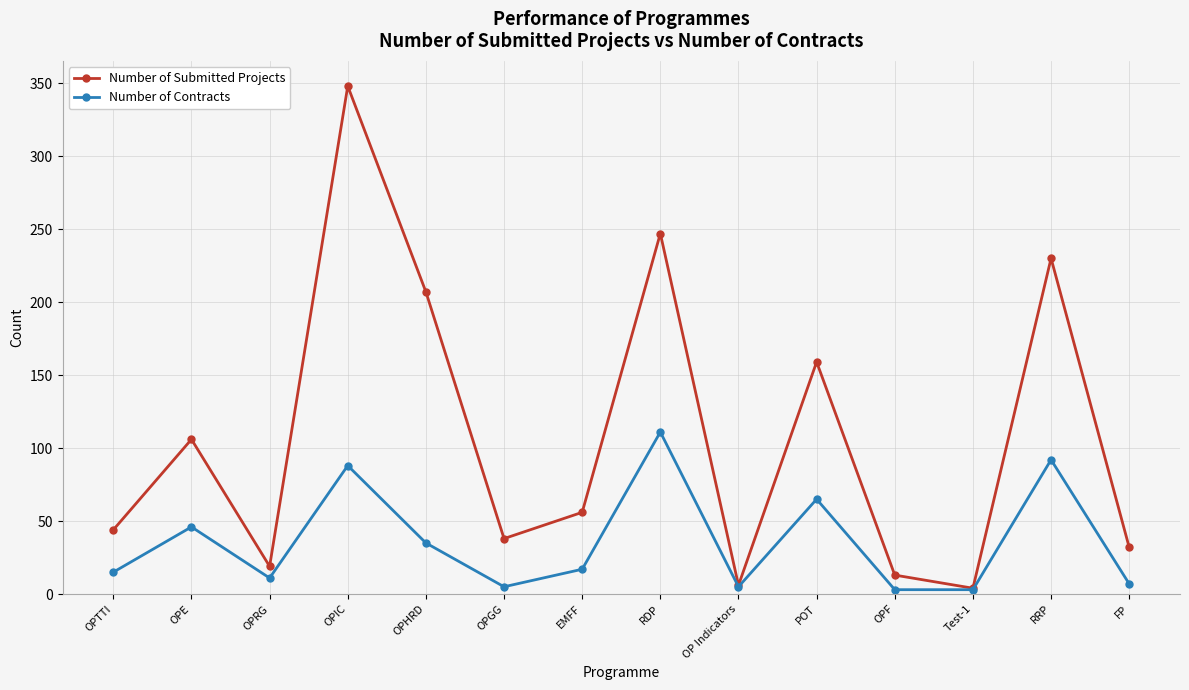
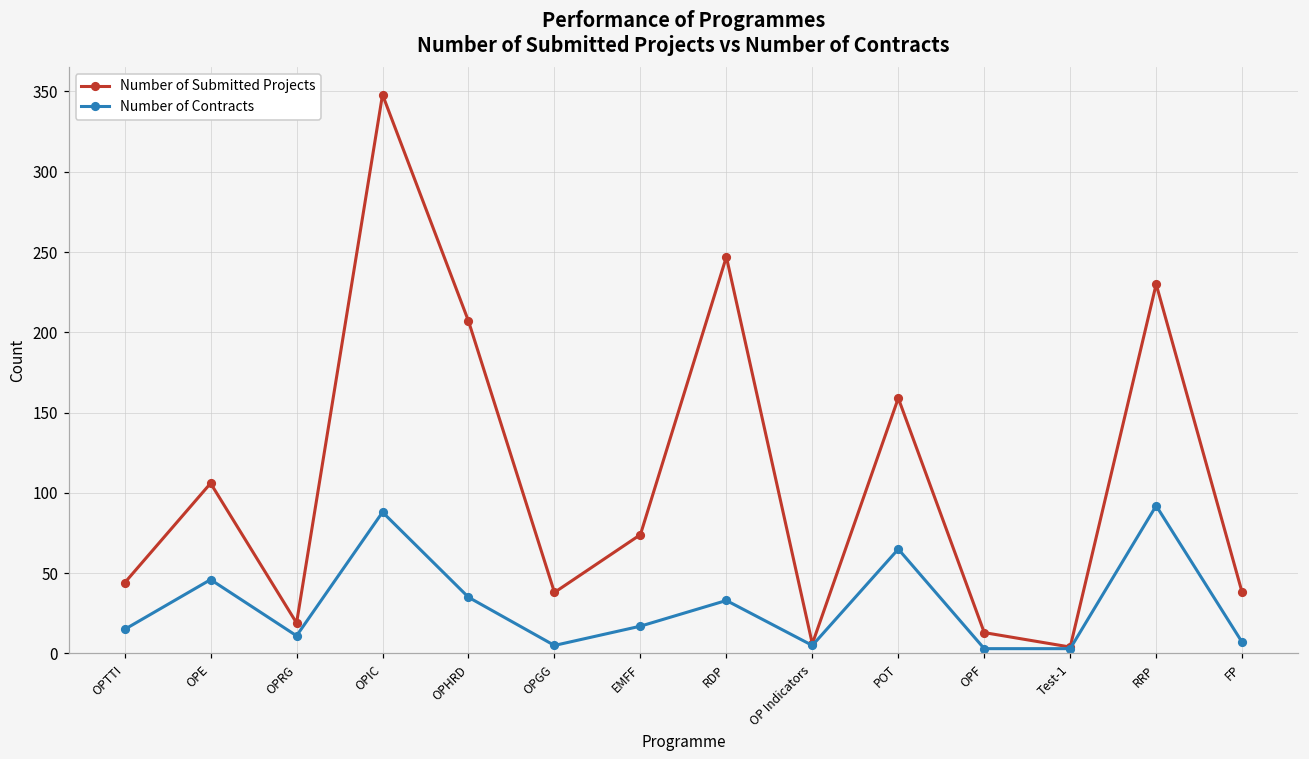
  {
    "Number of Submitted Projects": {
      "OPTTI": 44,
      "OPE": 106,
      "OPRG": 19,
      "OPIC": 348,
      "OPHRD": 207,
      "OPGG": 38,
-     "EMFF": 56,
+     "EMFF": 74,
      "RDP": 247,
      "POT": 159,
      "OPF": 13,
      "RRP": 230,
-     "FP": 32
+     "FP": 38
    },
    "Number of Contracts": {
      "OPTTI": 15,
      "OPE": 46,
      "OPRG": 11,
      "OPIC": 88,
      "OPHRD": 35,
      "OPGG": 5,
      "EMFF": 17,
-     "RDP": 111,
+     "RDP": 33,
      "POT": 65,
      "OPF": 3,
      "RRP": 92,
      "FP": 7
    }
  }
